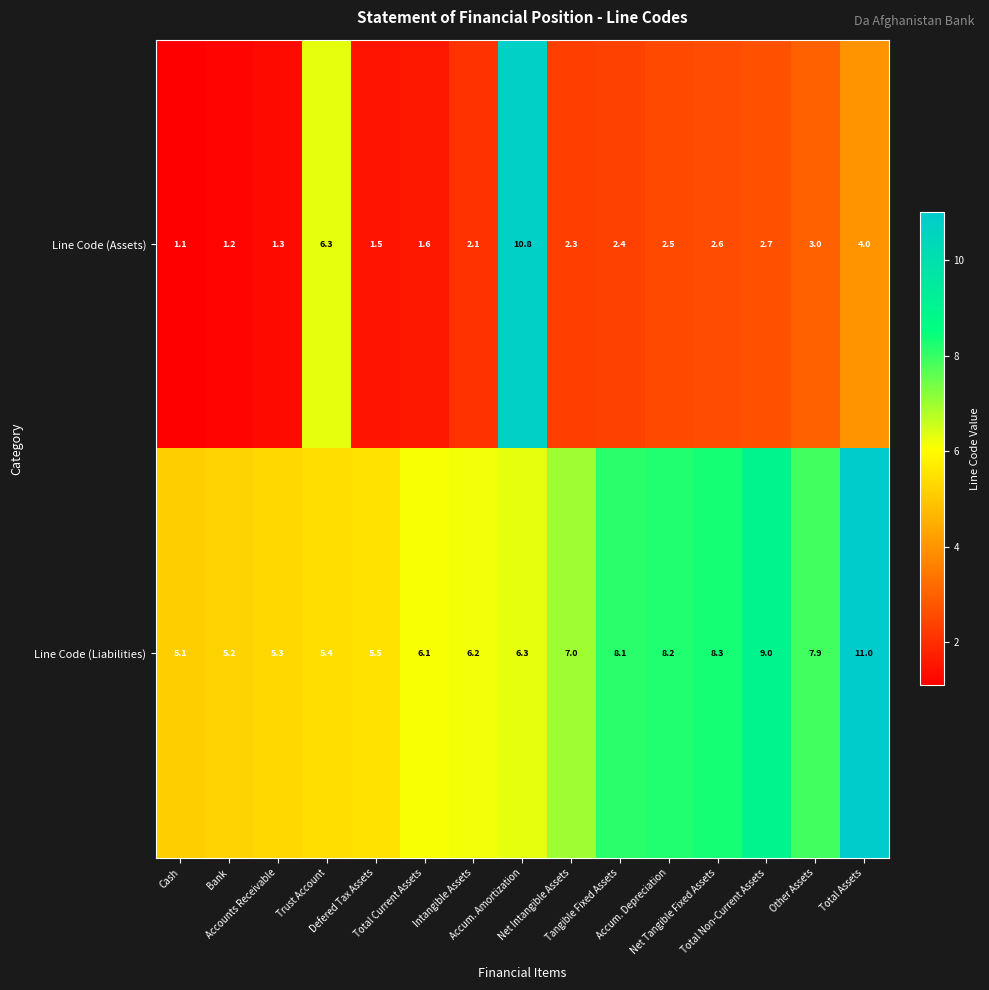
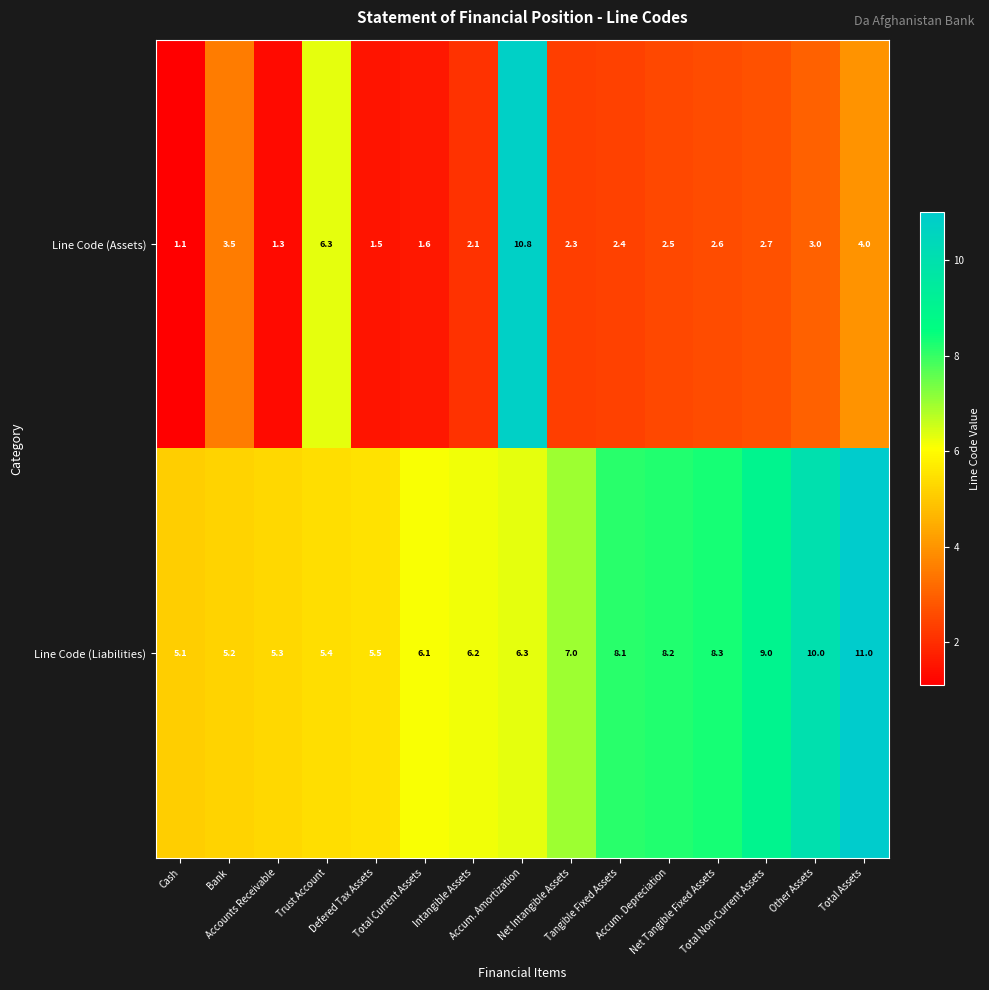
  {
    "Line Code (Assets)": {
      "Cash": 1.1,
-     "Bank": 1.2,
+     "Bank": 3.5,
      "Accounts Receivable": 1.3,
      "Trust Account": 6.3,
      "Defered Tax Assets": 1.5,
      "Total Current Assets": 1.6,
      "Intangible Assets": 2.1,
      "Accum. Amortization": 10.8,
      "Net Intangible Assets": 2.3,
      "Tangible Fixed Assets": 2.4,
      "Accum. Depreciation": 2.5,
      "Net Tangible Fixed Assets": 2.6,
      "Total Non-Current Assets": 2.7,
      "Other Assets": 3.0,
      "Total Assets": 4.0
    },
    "Line Code (Liabilities)": {
      "Cash": 5.1,
      "Bank": 5.2,
      "Accounts Receivable": 5.3,
      "Trust Account": 5.4,
      "Defered Tax Assets": 5.5,
      "Total Current Assets": 6.1,
      "Intangible Assets": 6.2,
      "Accum. Amortization": 6.3,
      "Net Intangible Assets": 7.0,
      "Tangible Fixed Assets": 8.1,
      "Accum. Depreciation": 8.2,
      "Net Tangible Fixed Assets": 8.3,
      "Total Non-Current Assets": 9.0,
-     "Other Assets": 7.9,
+     "Other Assets": 10.0,
      "Total Assets": 11.0
    }
  }
